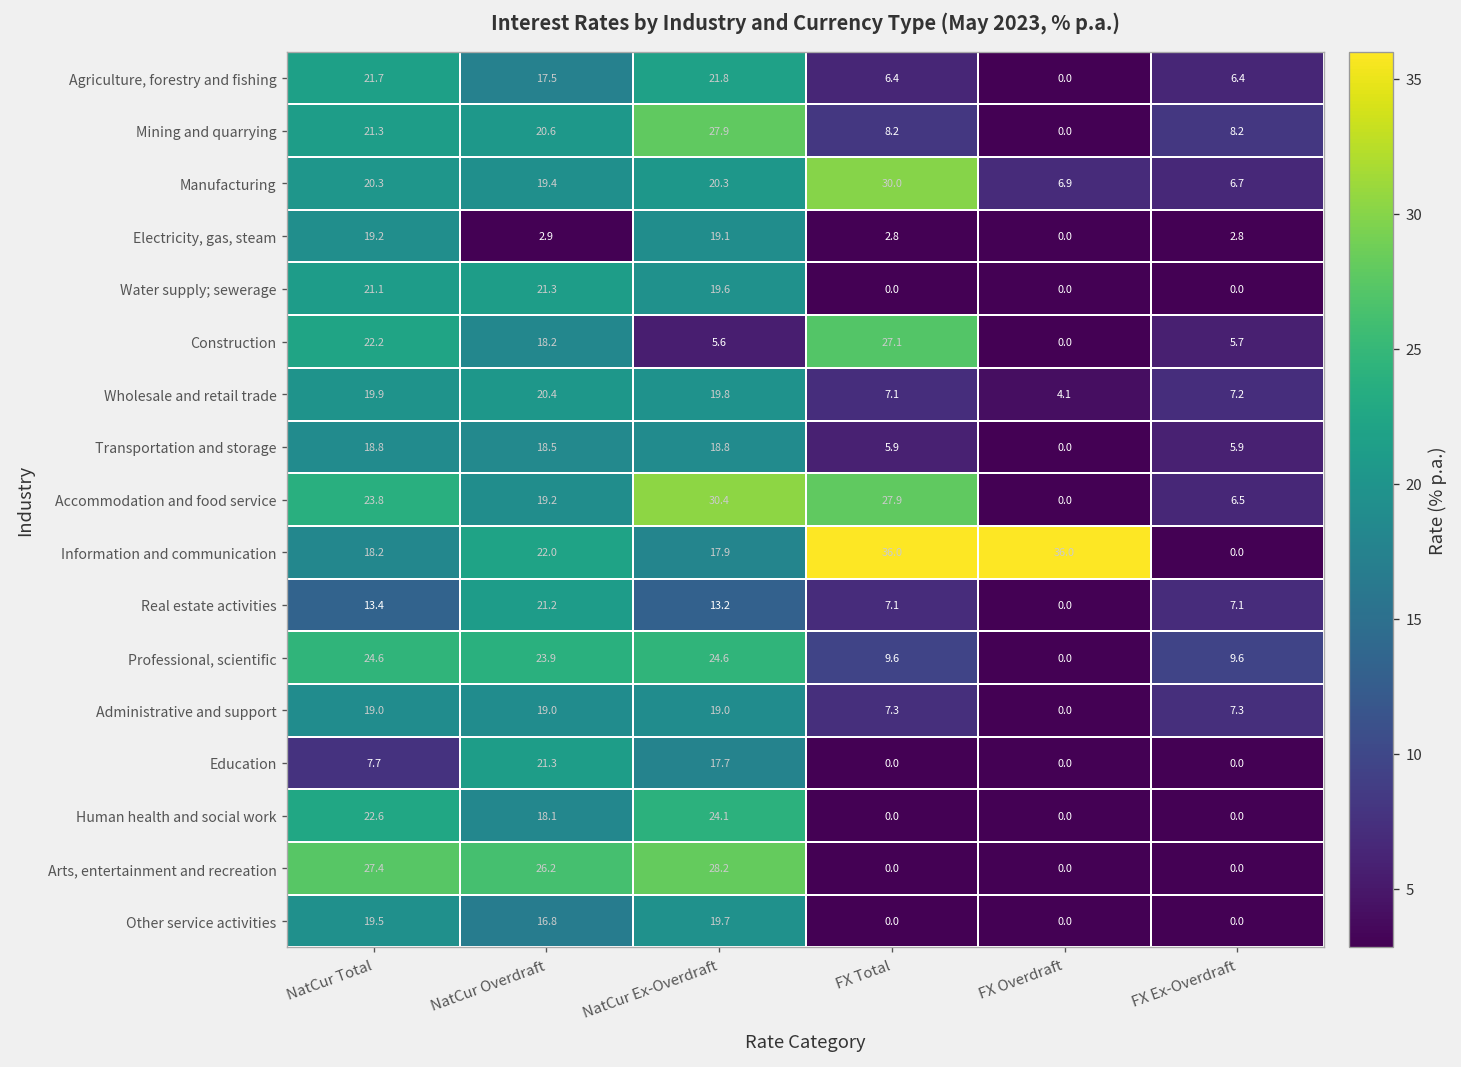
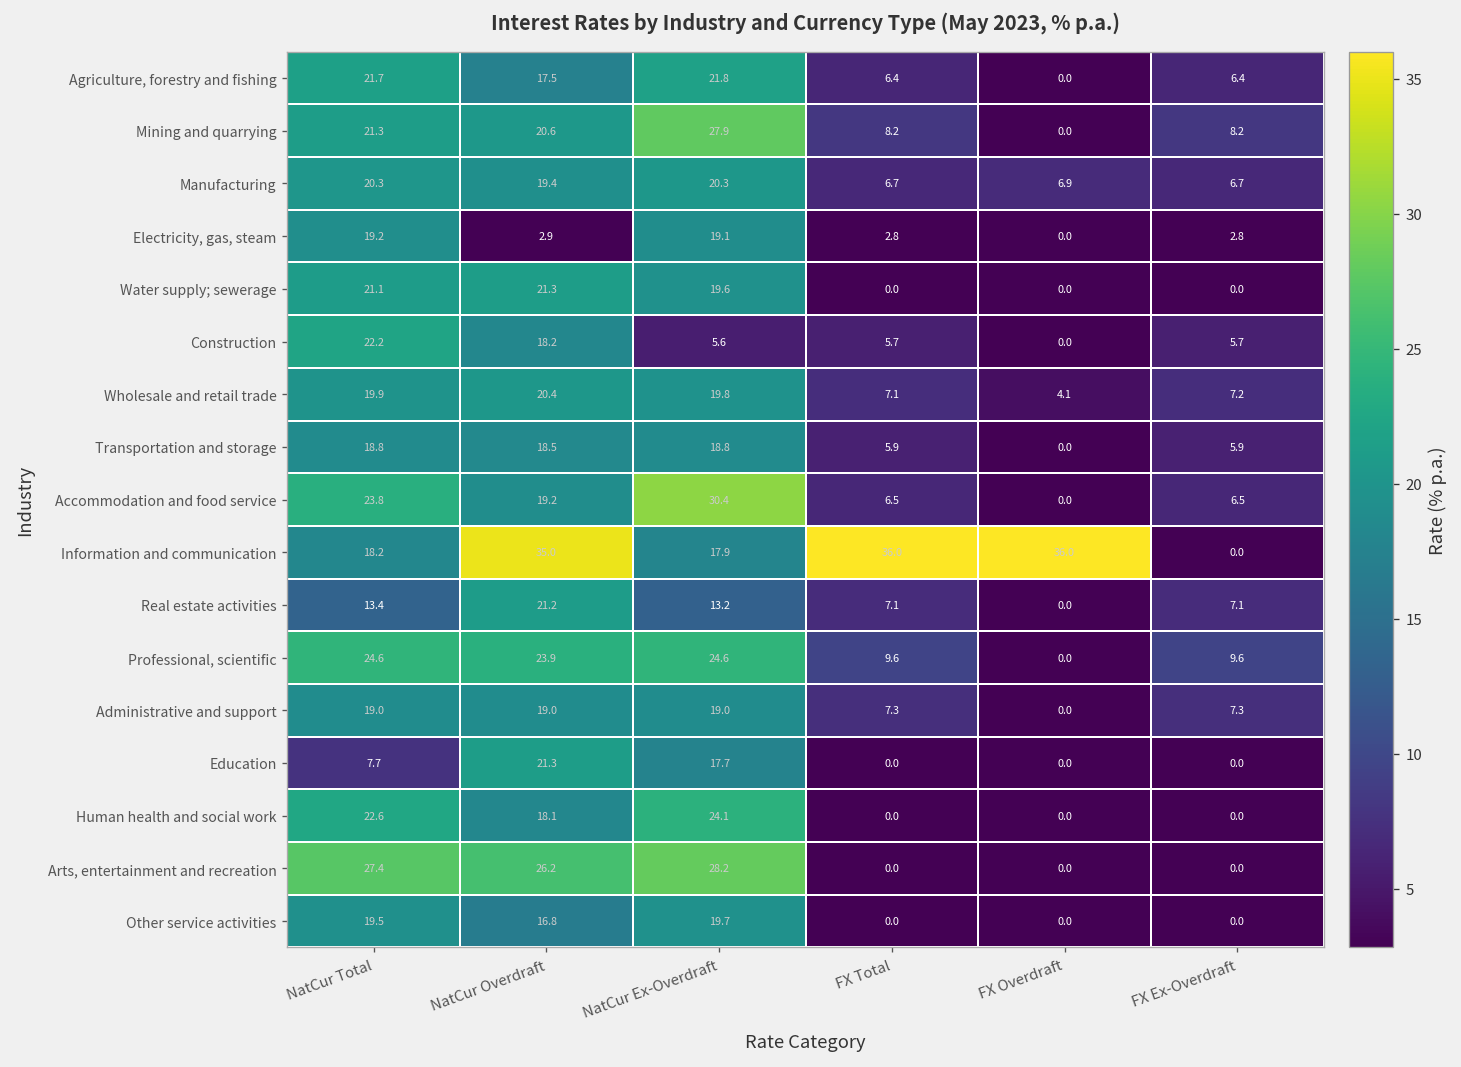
  {
    "Agriculture, forestry and fishing": {
      "NatCur Total": 21.7,
      "NatCur Overdraft": 17.5,
      "NatCur Ex-Overdraft": 21.8,
      "FX Total": 6.4,
      "FX Overdraft": 0.0,
      "FX Ex-Overdraft": 6.4
    },
    "Mining and quarrying": {
      "NatCur Total": 21.3,
      "NatCur Overdraft": 20.6,
      "NatCur Ex-Overdraft": 27.9,
      "FX Total": 8.2,
      "FX Overdraft": 0.0,
      "FX Ex-Overdraft": 8.2
    },
    "Manufacturing": {
      "NatCur Total": 20.3,
      "NatCur Overdraft": 19.4,
      "NatCur Ex-Overdraft": 20.3,
-     "FX Total": 30.0,
+     "FX Total": 6.7,
      "FX Overdraft": 6.9,
      "FX Ex-Overdraft": 6.7
    },
    "Electricity, gas, steam": {
      "NatCur Total": 19.2,
      "NatCur Overdraft": 2.9,
      "NatCur Ex-Overdraft": 19.1,
      "FX Total": 2.8,
      "FX Overdraft": 0.0,
      "FX Ex-Overdraft": 2.8
    },
    "Water supply; sewerage": {
      "NatCur Total": 21.1,
      "NatCur Overdraft": 21.3,
      "NatCur Ex-Overdraft": 19.6,
      "FX Total": 0.0,
      "FX Overdraft": 0.0,
      "FX Ex-Overdraft": 0.0
    },
    "Construction": {
      "NatCur Total": 22.2,
      "NatCur Overdraft": 18.2,
      "NatCur Ex-Overdraft": 5.6,
-     "FX Total": 27.1,
+     "FX Total": 5.7,
      "FX Overdraft": 0.0,
      "FX Ex-Overdraft": 5.7
    },
    "Wholesale and retail trade": {
      "NatCur Total": 19.9,
      "NatCur Overdraft": 20.4,
      "NatCur Ex-Overdraft": 19.8,
      "FX Total": 7.1,
      "FX Overdraft": 4.1,
      "FX Ex-Overdraft": 7.2
    },
    "Transportation and storage": {
      "NatCur Total": 18.8,
      "NatCur Overdraft": 18.5,
      "NatCur Ex-Overdraft": 18.8,
      "FX Total": 5.9,
      "FX Overdraft": 0.0,
      "FX Ex-Overdraft": 5.9
    },
    "Accommodation and food service": {
      "NatCur Total": 23.8,
      "NatCur Overdraft": 19.2,
      "NatCur Ex-Overdraft": 30.4,
-     "FX Total": 27.9,
+     "FX Total": 6.5,
      "FX Overdraft": 0.0,
      "FX Ex-Overdraft": 6.5
    },
    "Information and communication": {
      "NatCur Total": 18.2,
-     "NatCur Overdraft": 22.0,
+     "NatCur Overdraft": 35.0,
      "NatCur Ex-Overdraft": 17.9,
      "FX Total": 36.0,
      "FX Overdraft": 36.0,
      "FX Ex-Overdraft": 0.0
    },
    "Real estate activities": {
      "NatCur Total": 13.4,
      "NatCur Overdraft": 21.2,
      "NatCur Ex-Overdraft": 13.2,
      "FX Total": 7.1,
      "FX Overdraft": 0.0,
      "FX Ex-Overdraft": 7.1
    },
    "Professional, scientific": {
      "NatCur Total": 24.6,
      "NatCur Overdraft": 23.9,
      "NatCur Ex-Overdraft": 24.6,
      "FX Total": 9.6,
      "FX Overdraft": 0.0,
      "FX Ex-Overdraft": 9.6
    },
    "Administrative and support": {
      "NatCur Total": 19.0,
      "NatCur Overdraft": 19.0,
      "NatCur Ex-Overdraft": 19.0,
      "FX Total": 7.3,
      "FX Overdraft": 0.0,
      "FX Ex-Overdraft": 7.3
    },
    "Education": {
      "NatCur Total": 7.7,
      "NatCur Overdraft": 21.3,
      "NatCur Ex-Overdraft": 17.7,
      "FX Total": 0.0,
      "FX Overdraft": 0.0,
      "FX Ex-Overdraft": 0.0
    },
    "Human health and social work": {
      "NatCur Total": 22.6,
      "NatCur Overdraft": 18.1,
      "NatCur Ex-Overdraft": 24.1,
      "FX Total": 0.0,
      "FX Overdraft": 0.0,
      "FX Ex-Overdraft": 0.0
    },
    "Arts, entertainment and recreation": {
      "NatCur Total": 27.4,
      "NatCur Overdraft": 26.2,
      "NatCur Ex-Overdraft": 28.2,
      "FX Total": 0.0,
      "FX Overdraft": 0.0,
      "FX Ex-Overdraft": 0.0
    },
    "Other service activities": {
      "NatCur Total": 19.5,
      "NatCur Overdraft": 16.8,
      "NatCur Ex-Overdraft": 19.7,
      "FX Total": 0.0,
      "FX Overdraft": 0.0,
      "FX Ex-Overdraft": 0.0
    }
  }
